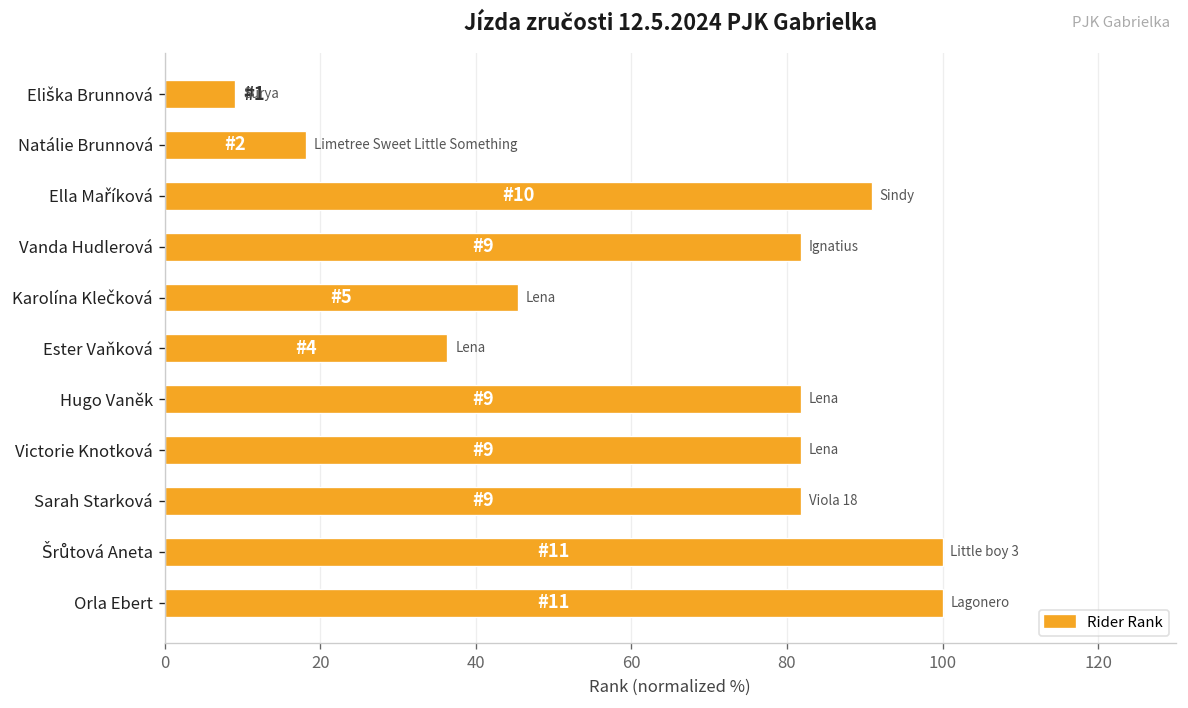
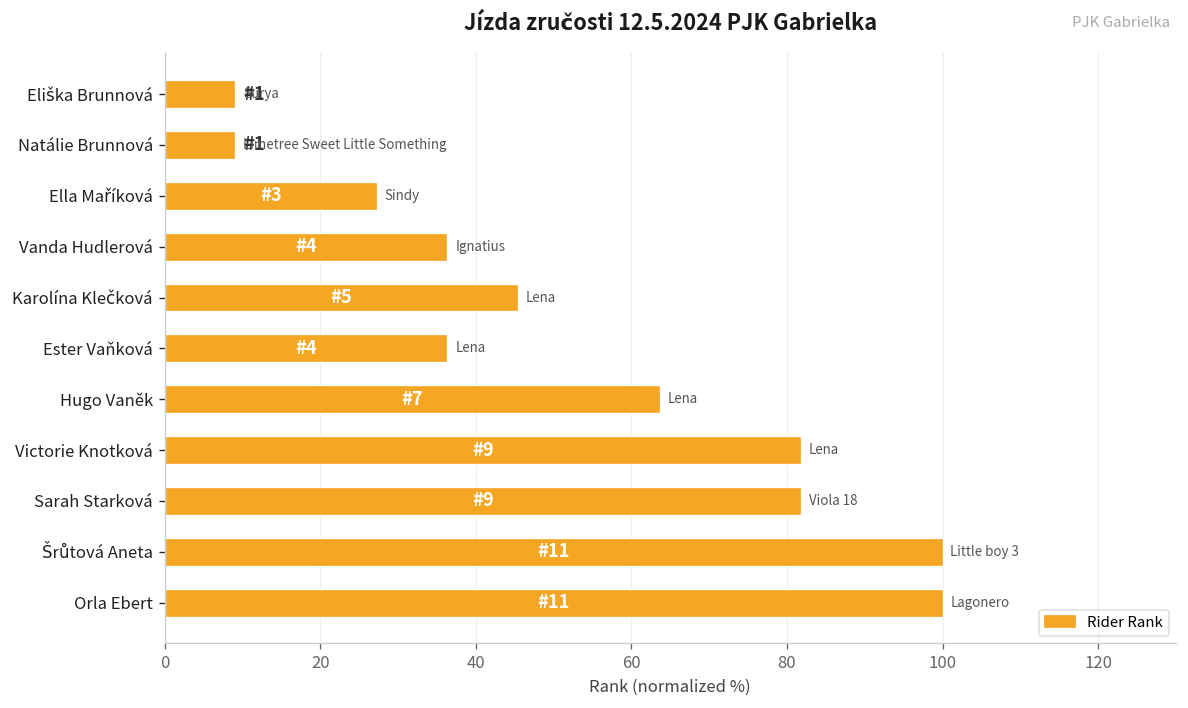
  {
-   "Natálie Brunnová": 2,
-   "Ella Maříková": 10,
-   "Vanda Hudlerová": 9,
-   "Hugo Vaněk": 9
+   "Natálie Brunnová": 1,
+   "Ella Maříková": 3,
+   "Vanda Hudlerová": 4,
+   "Hugo Vaněk": 7
  }
